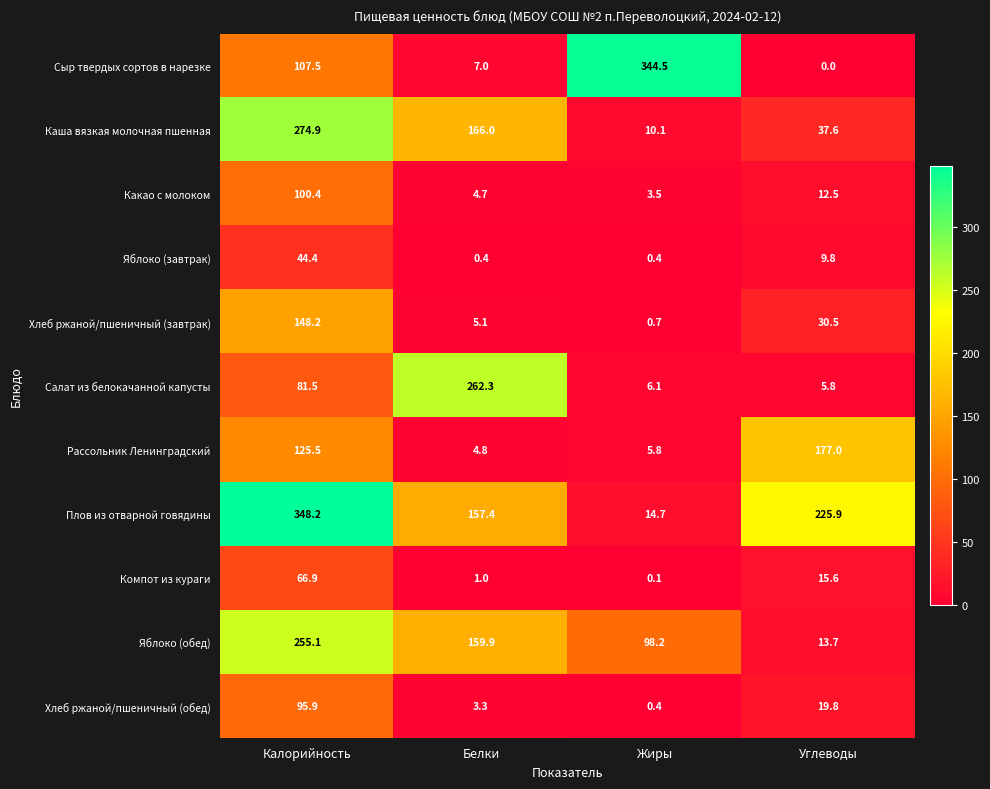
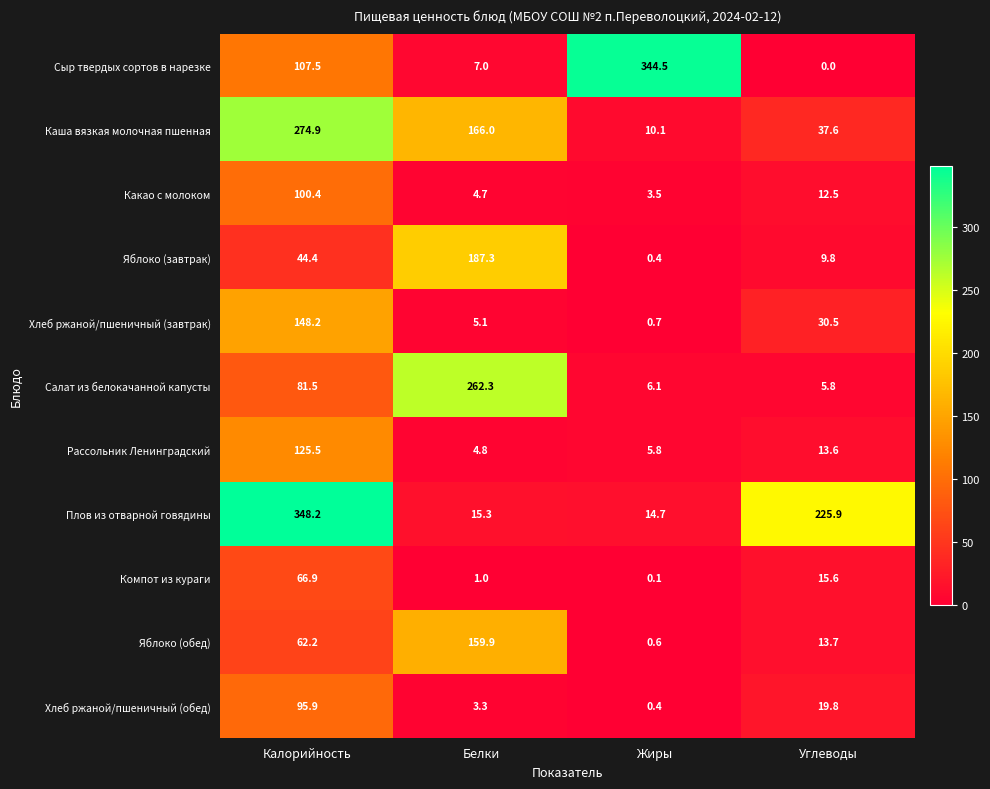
  {
    "Сыр твердых сортов в нарезке": {
      "Калорийность": 107.5,
      "Белки": 7.0,
      "Жиры": 344.5,
      "Углеводы": 0.0
    },
    "Каша вязкая молочная пшенная": {
      "Калорийность": 274.9,
      "Белки": 166.0,
      "Жиры": 10.1,
      "Углеводы": 37.6
    },
    "Какао с молоком": {
      "Калорийность": 100.4,
      "Белки": 4.7,
      "Жиры": 3.5,
      "Углеводы": 12.5
    },
    "Яблоко (завтрак)": {
      "Калорийность": 44.4,
-     "Белки": 0.4,
+     "Белки": 187.3,
      "Жиры": 0.4,
      "Углеводы": 9.8
    },
    "Хлеб ржаной/пшеничный (завтрак)": {
      "Калорийность": 148.2,
      "Белки": 5.1,
      "Жиры": 0.7,
      "Углеводы": 30.5
    },
    "Салат из белокачанной капусты": {
      "Калорийность": 81.5,
      "Белки": 262.3,
      "Жиры": 6.1,
      "Углеводы": 5.8
    },
    "Рассольник Ленинградский": {
      "Калорийность": 125.5,
      "Белки": 4.8,
      "Жиры": 5.8,
-     "Углеводы": 177.0
+     "Углеводы": 13.6
    },
    "Плов из отварной говядины": {
      "Калорийность": 348.2,
-     "Белки": 157.4,
+     "Белки": 15.3,
      "Жиры": 14.7,
      "Углеводы": 225.9
    },
    "Компот из кураги": {
      "Калорийность": 66.9,
      "Белки": 1.0,
      "Жиры": 0.1,
      "Углеводы": 15.6
    },
    "Яблоко (обед)": {
-     "Калорийность": 255.1,
+     "Калорийность": 62.2,
      "Белки": 159.9,
-     "Жиры": 98.2,
+     "Жиры": 0.6,
      "Углеводы": 13.7
    },
    "Хлеб ржаной/пшеничный (обед)": {
      "Калорийность": 95.9,
      "Белки": 3.3,
      "Жиры": 0.4,
      "Углеводы": 19.8
    }
  }
